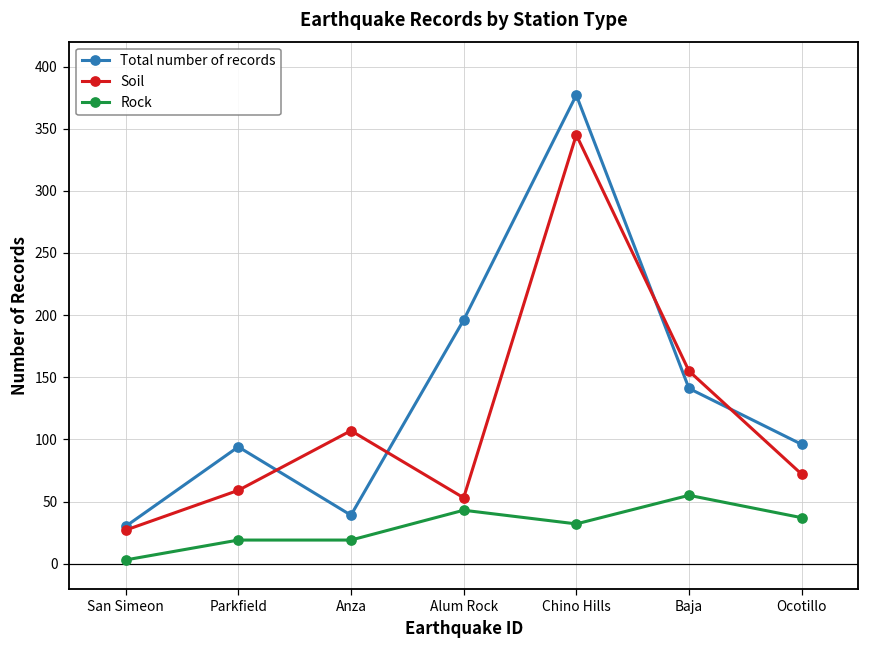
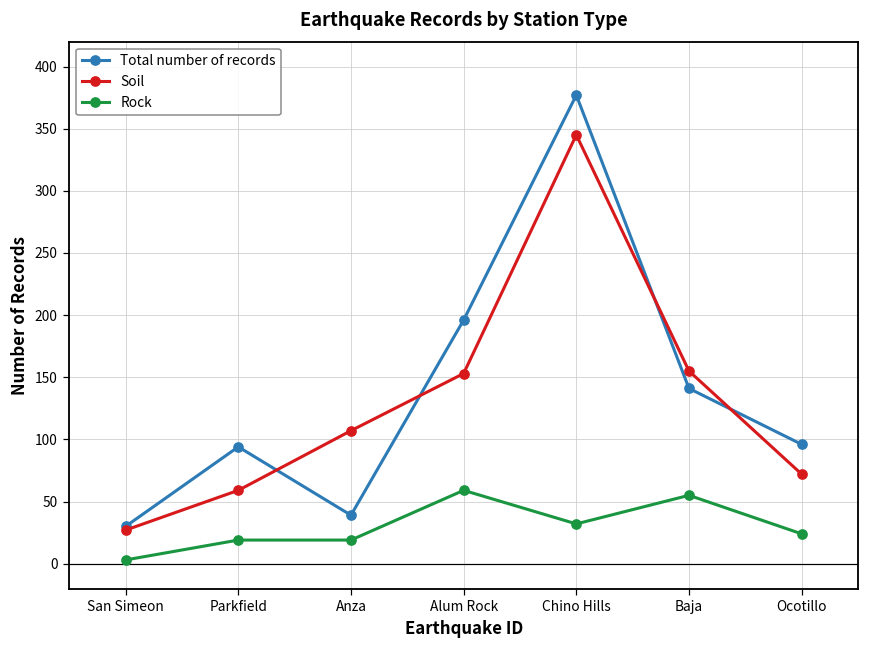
  {
    "Total number of records": {
      "San Simeon": 30,
      "Parkfield": 94,
      "Anza": 39,
      "Alum Rock": 196,
      "Chino Hills": 377,
      "Baja": 141,
      "Ocotillo": 96
    },
    "Soil": {
      "San Simeon": 27,
      "Parkfield": 59,
      "Anza": 107,
-     "Alum Rock": 53,
+     "Alum Rock": 153,
      "Chino Hills": 345,
      "Baja": 155,
      "Ocotillo": 72
    },
    "Rock": {
      "San Simeon": 3,
      "Parkfield": 19,
      "Anza": 19,
-     "Alum Rock": 43,
+     "Alum Rock": 59,
      "Chino Hills": 32,
      "Baja": 55,
-     "Ocotillo": 37
+     "Ocotillo": 24
    }
  }
